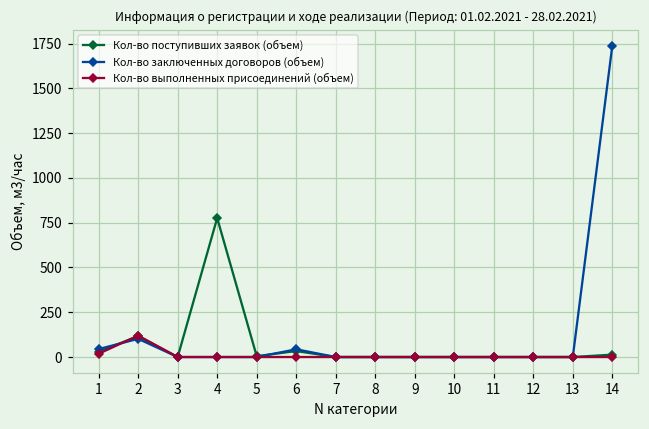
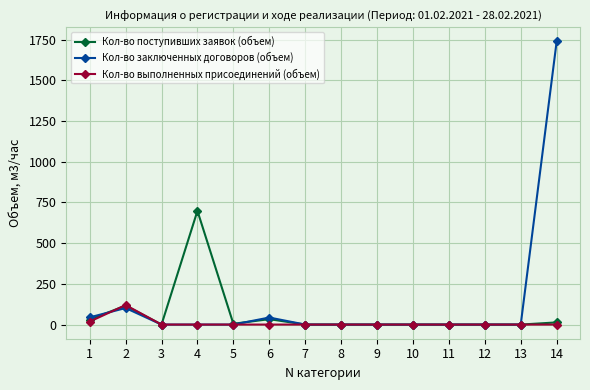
  {
    "Кол-во поступивших заявок (объем)": {
-     "4": 780
+     "4": 700
    },
    "Кол-во заключенных договоров (объем)": {
      "14": 1740
    },
    "Кол-во выполненных присоединений (объем)": {
      "6": 0
    }
  }
